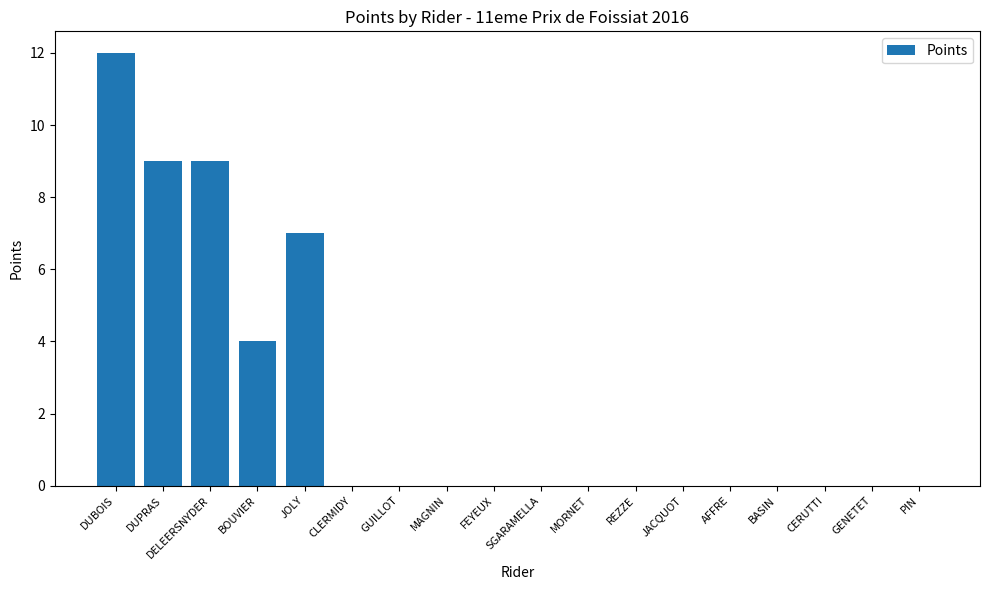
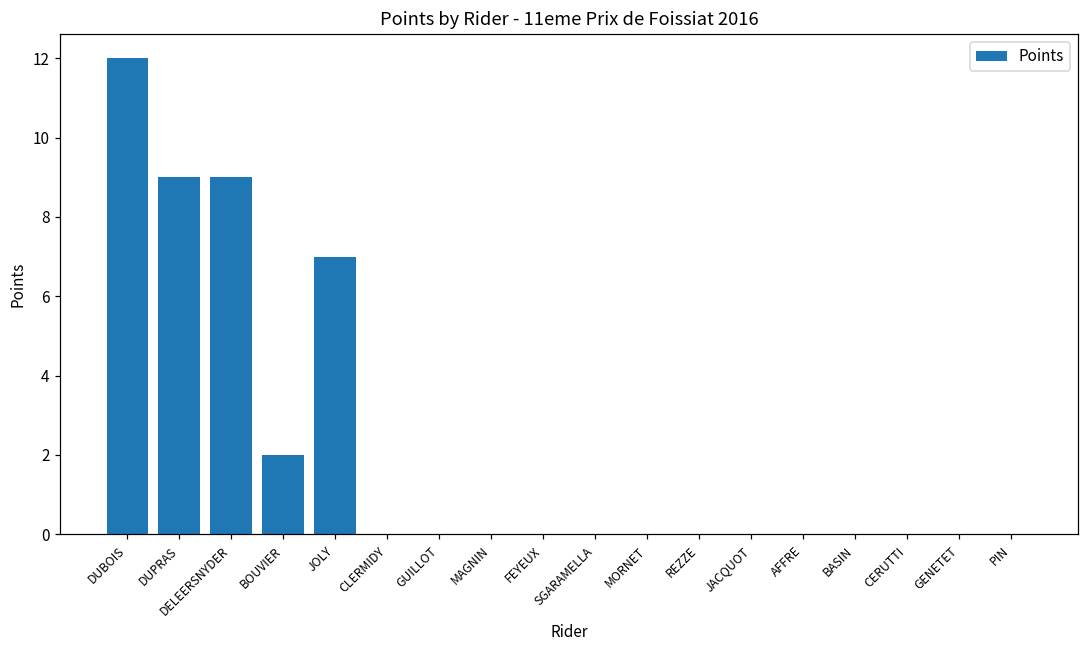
  {
    "DUBOIS": 12,
    "DUPRAS": 9,
    "DELEERSNYDER": 9,
-   "BOUVIER": 4,
+   "BOUVIER": 2,
    "JOLY": 7,
    "CLERMIDY": 0,
    "GUILLOT": 0,
    "MAGNIN": 0,
    "FEYEUX": 0,
    "SGARAMELLA": 0,
    "MORNET": 0,
    "REZZE": 0,
    "JACQUOT": 0,
    "AFFRE": 0,
    "BASIN": 0,
    "CERUTTI": 0,
    "GENETET": 0,
    "PIN": 0
  }
